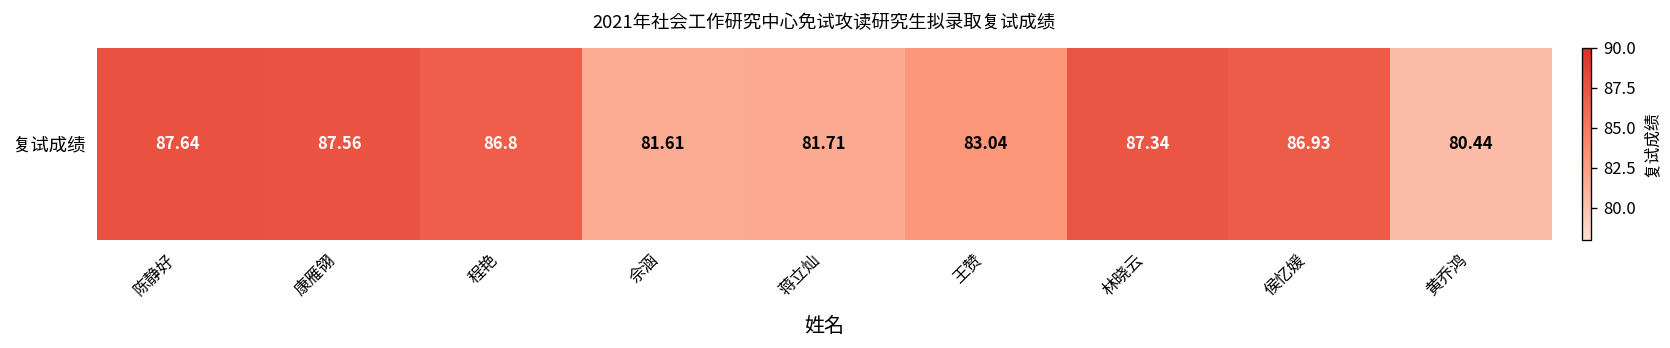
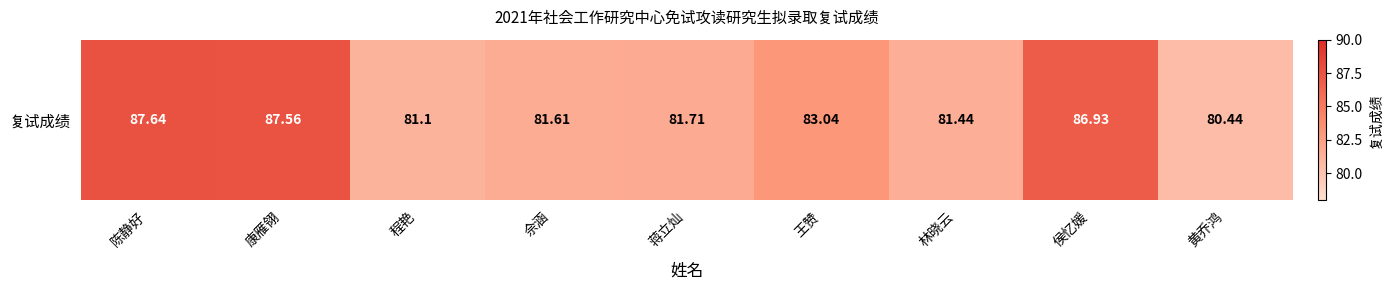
  {
    "复试成绩": {
      "陈静好": 87.64,
      "康雁翎": 87.56,
-     "程艳": 86.8,
+     "程艳": 81.1,
      "佘涵": 81.61,
      "蒋立灿": 81.71,
      "王赞": 83.04,
-     "林晓云": 87.34,
+     "林晓云": 81.44,
      "侯忆媛": 86.93,
      "黄乔鸿": 80.44
    }
  }
